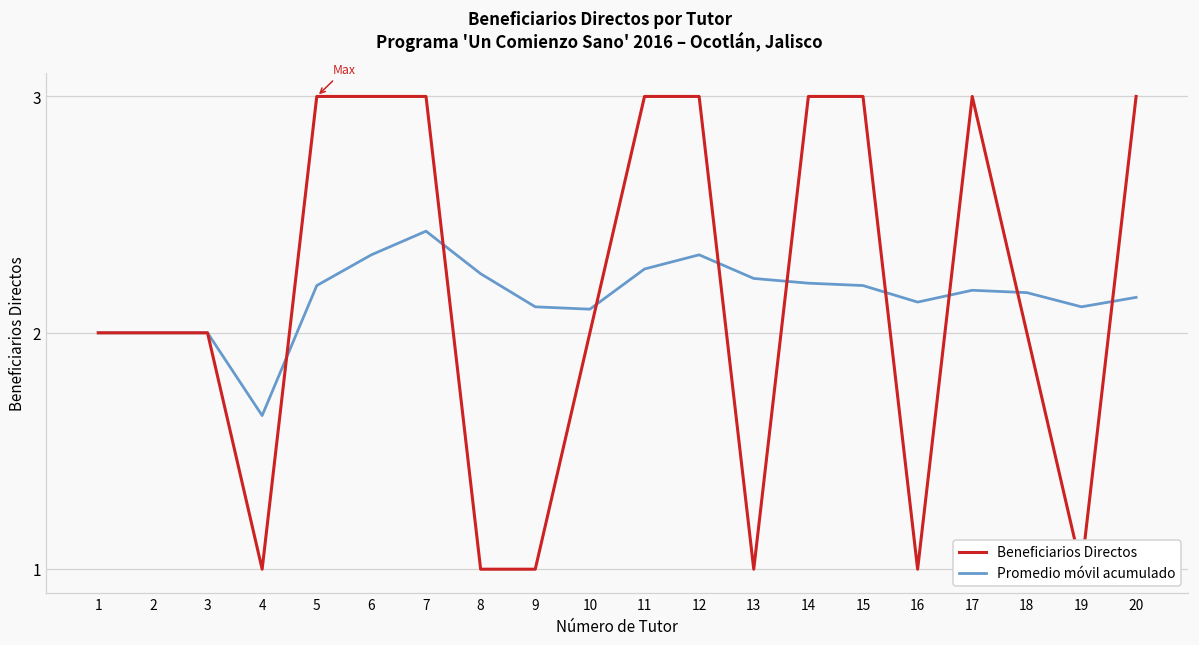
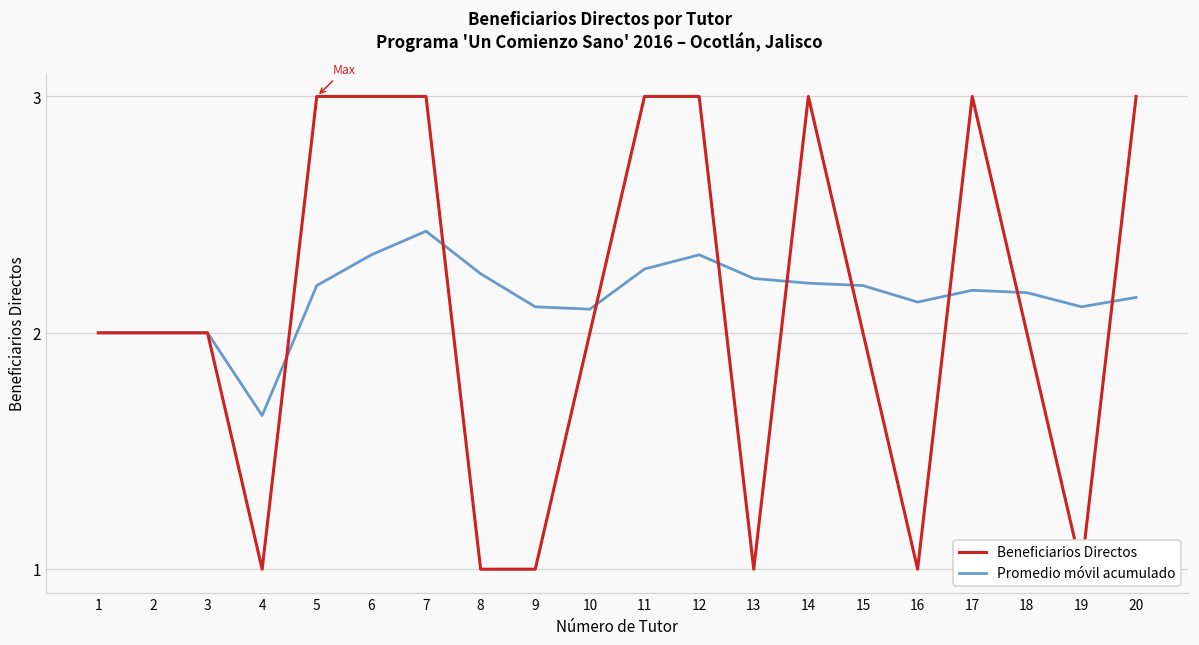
  {
    "Beneficiarios Directos": {
      "4": 1,
      "5": 3,
      "6": 3,
      "7": 3,
      "8": 1,
      "9": 1,
      "10": 2,
      "11": 3,
      "12": 3,
      "13": 1,
      "14": 3,
-     "15": 3,
+     "15": 2,
      "16": 1,
      "17": 3,
      "18": 2,
      "20": 3
    },
    "Promedio móvil acumulado": {
      "4": 1.65,
      "5": 2.20,
      "6": 2.33,
      "7": 2.43,
      "8": 2.25,
      "9": 2.11,
      "10": 2.10,
      "11": 2.27,
      "12": 2.33,
      "13": 2.23,
      "14": 2.21,
      "15": 2.20,
      "16": 2.13,
      "17": 2.18,
      "18": 2.17,
      "19": 2.11,
      "20": 2.15
    }
  }
